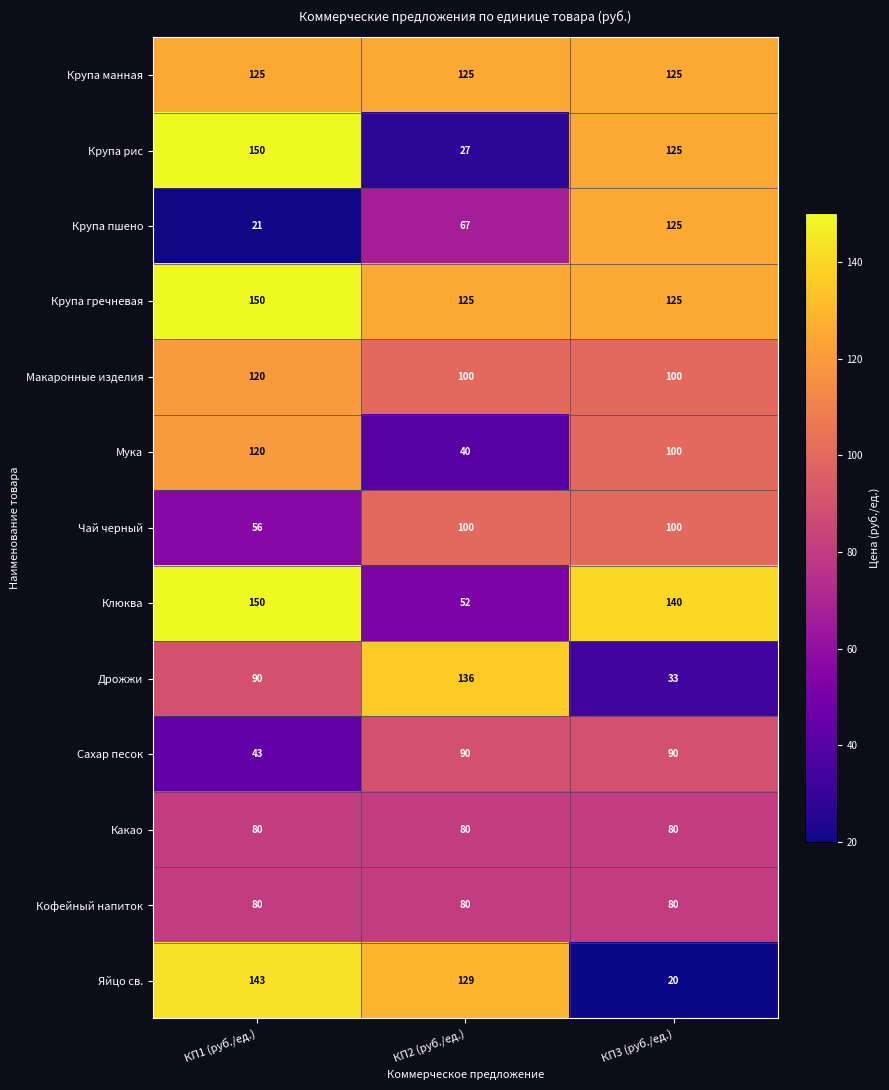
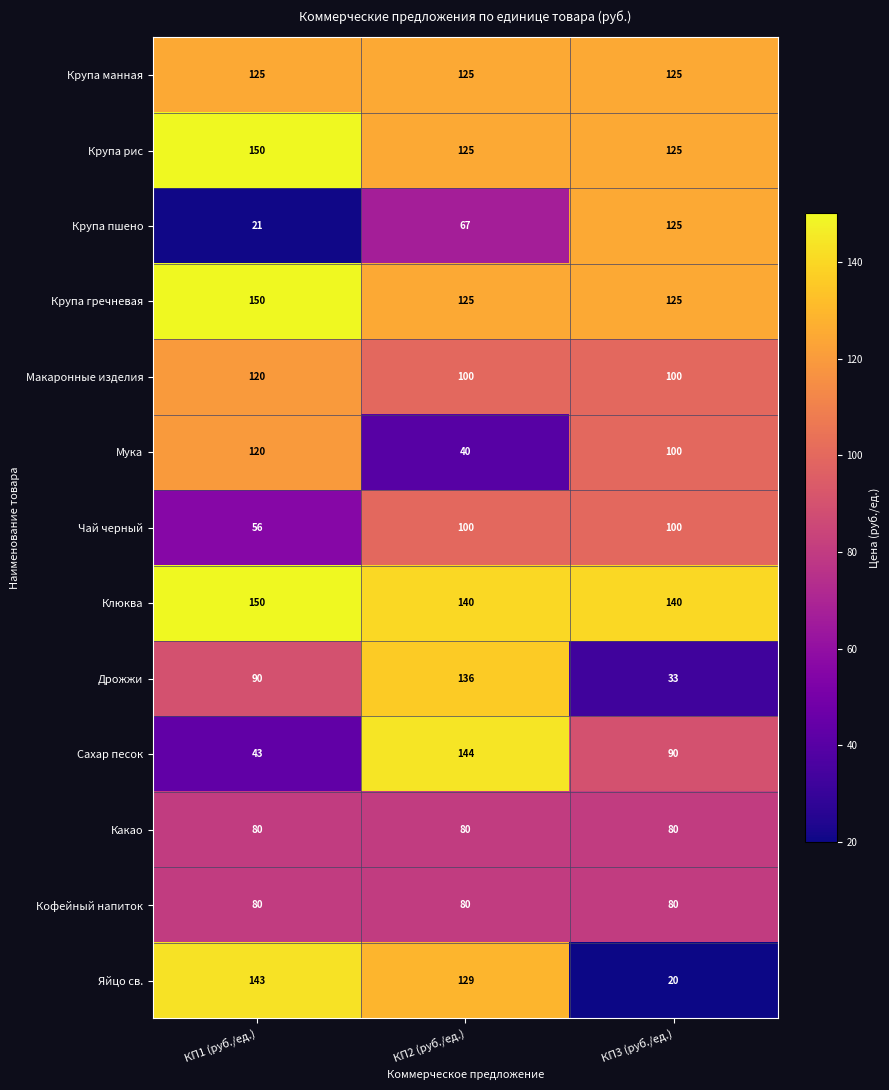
  {
    "Крупа манная": {
      "КП1 (руб./ед.)": 125,
      "КП2 (руб./ед.)": 125,
      "КП3 (руб./ед.)": 125
    },
    "Крупа рис": {
      "КП1 (руб./ед.)": 150,
-     "КП2 (руб./ед.)": 27,
+     "КП2 (руб./ед.)": 125,
      "КП3 (руб./ед.)": 125
    },
    "Крупа пшено": {
      "КП1 (руб./ед.)": 21,
      "КП2 (руб./ед.)": 67,
      "КП3 (руб./ед.)": 125
    },
    "Крупа гречневая": {
      "КП1 (руб./ед.)": 150,
      "КП2 (руб./ед.)": 125,
      "КП3 (руб./ед.)": 125
    },
    "Макаронные изделия": {
      "КП1 (руб./ед.)": 120,
      "КП2 (руб./ед.)": 100,
      "КП3 (руб./ед.)": 100
    },
    "Мука": {
      "КП1 (руб./ед.)": 120,
      "КП2 (руб./ед.)": 40,
      "КП3 (руб./ед.)": 100
    },
    "Чай черный": {
      "КП1 (руб./ед.)": 56,
      "КП2 (руб./ед.)": 100,
      "КП3 (руб./ед.)": 100
    },
    "Клюква": {
      "КП1 (руб./ед.)": 150,
-     "КП2 (руб./ед.)": 52,
+     "КП2 (руб./ед.)": 140,
      "КП3 (руб./ед.)": 140
    },
    "Дрожжи": {
      "КП1 (руб./ед.)": 90,
      "КП2 (руб./ед.)": 136,
      "КП3 (руб./ед.)": 33
    },
    "Сахар песок": {
      "КП1 (руб./ед.)": 43,
-     "КП2 (руб./ед.)": 90,
+     "КП2 (руб./ед.)": 144,
      "КП3 (руб./ед.)": 90
    },
    "Какао": {
      "КП1 (руб./ед.)": 80,
      "КП2 (руб./ед.)": 80,
      "КП3 (руб./ед.)": 80
    },
    "Кофейный напиток": {
      "КП1 (руб./ед.)": 80,
      "КП2 (руб./ед.)": 80,
      "КП3 (руб./ед.)": 80
    },
    "Яйцо св.": {
      "КП1 (руб./ед.)": 143,
      "КП2 (руб./ед.)": 129,
      "КП3 (руб./ед.)": 20
    }
  }
